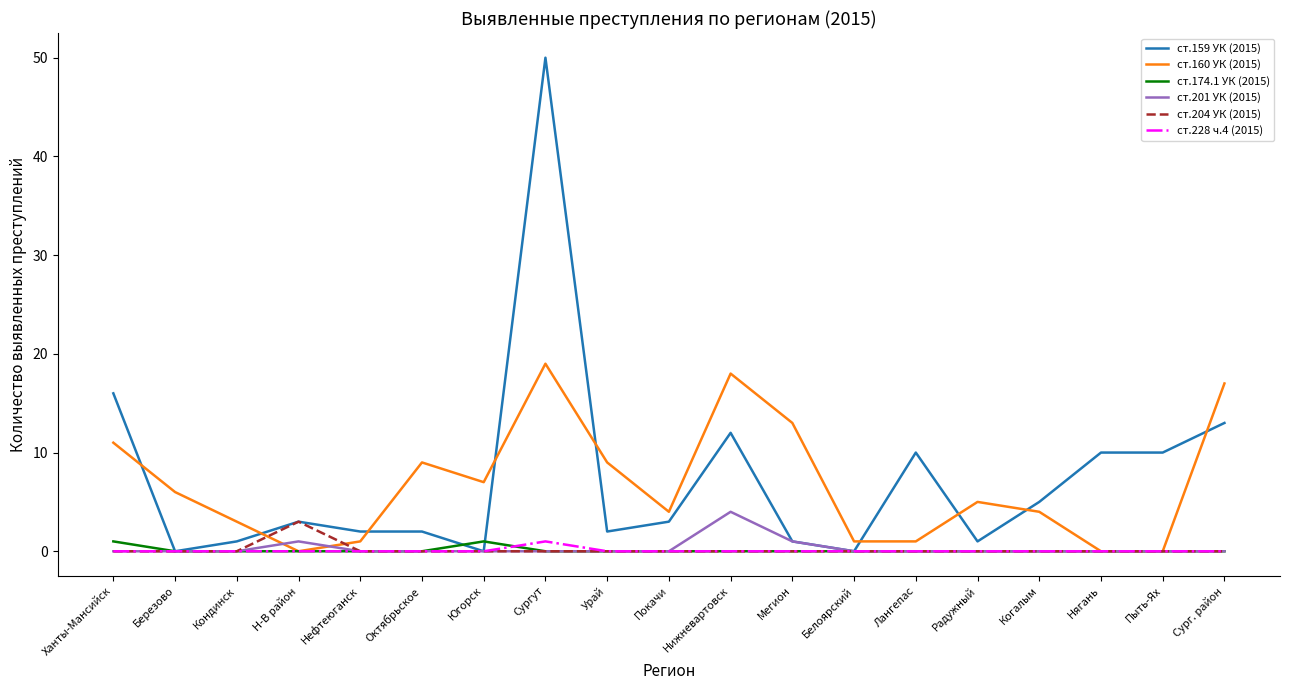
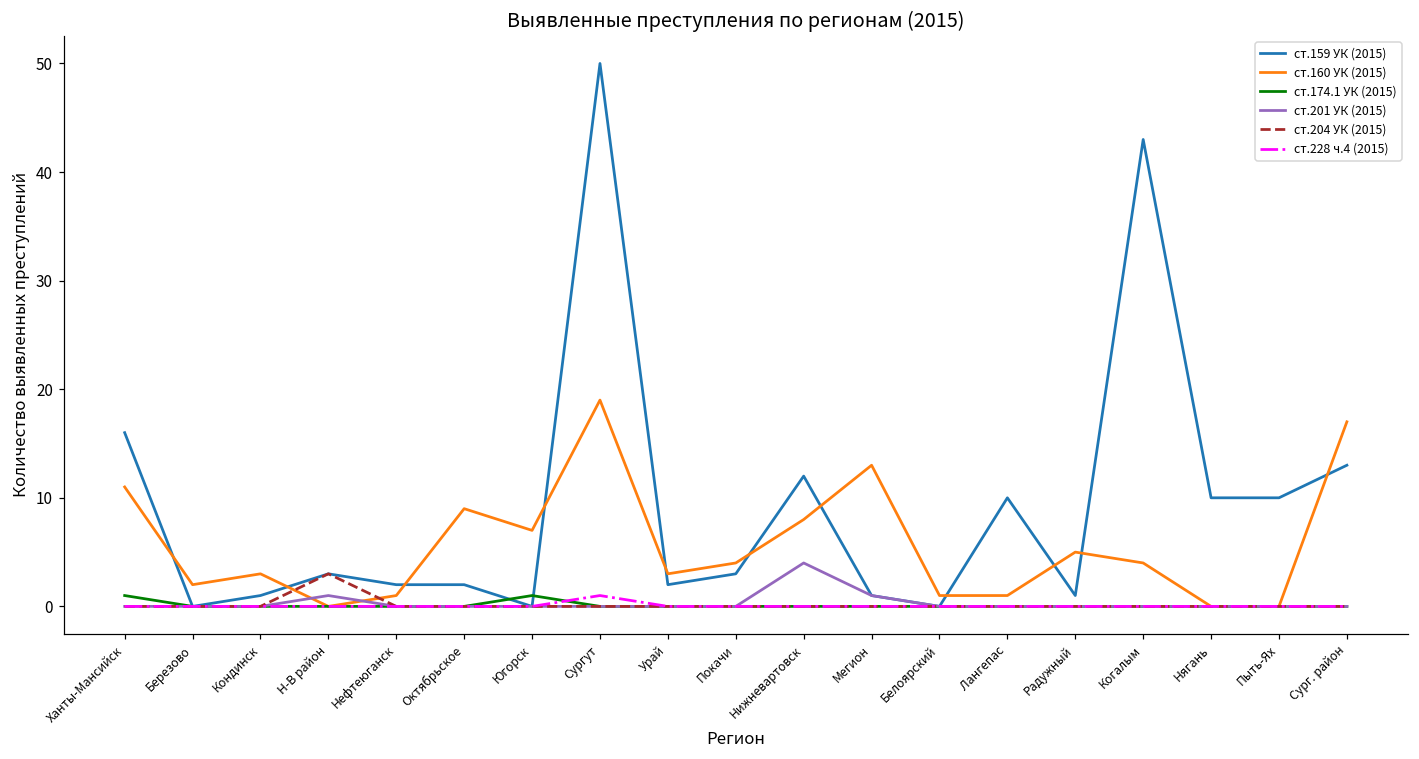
  {
    "ст.159 УК (2015)": {
      "Ханты-Мансийск": 16,
      "Кондинск": 1,
      "Нефтеюганск": 2,
      "Октябрьское": 2,
      "Сургут": 50,
      "Урай": 2,
      "Покачи": 3,
      "Нижневартовск": 12,
      "Лангепас": 10,
      "Радужный": 1,
-     "Когалым": 5,
+     "Когалым": 43,
      "Нягань": 10,
      "Пыть-Ях": 10,
      "Сург. район": 13
    },
    "ст.160 УК (2015)": {
      "Ханты-Мансийск": 11,
-     "Березово": 6,
+     "Березово": 2,
      "Кондинск": 3,
      "Нефтеюганск": 1,
      "Октябрьское": 9,
      "Югорск": 7,
      "Сургут": 19,
-     "Урай": 9,
+     "Урай": 3,
      "Покачи": 4,
-     "Нижневартовск": 18,
+     "Нижневартовск": 8,
      "Мегион": 13,
      "Белоярский": 1,
      "Лангепас": 1,
      "Радужный": 5,
      "Когалым": 4,
      "Сург. район": 17
    },
    "ст.174.1 УК (2015)": {
      "Ханты-Мансийск": 1,
      "Югорск": 1
    },
    "ст.201 УК (2015)": {
      "Н-В район": 1,
      "Нижневартовск": 4
    },
    "ст.228 ч.4 (2015)": {
      "Сургут": 1
    }
  }
